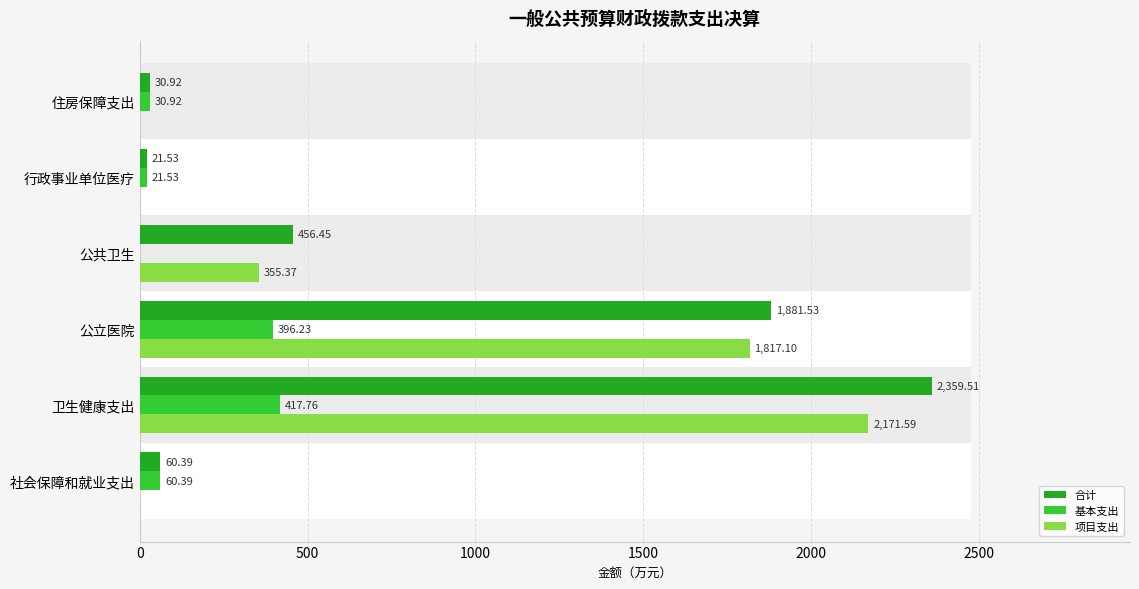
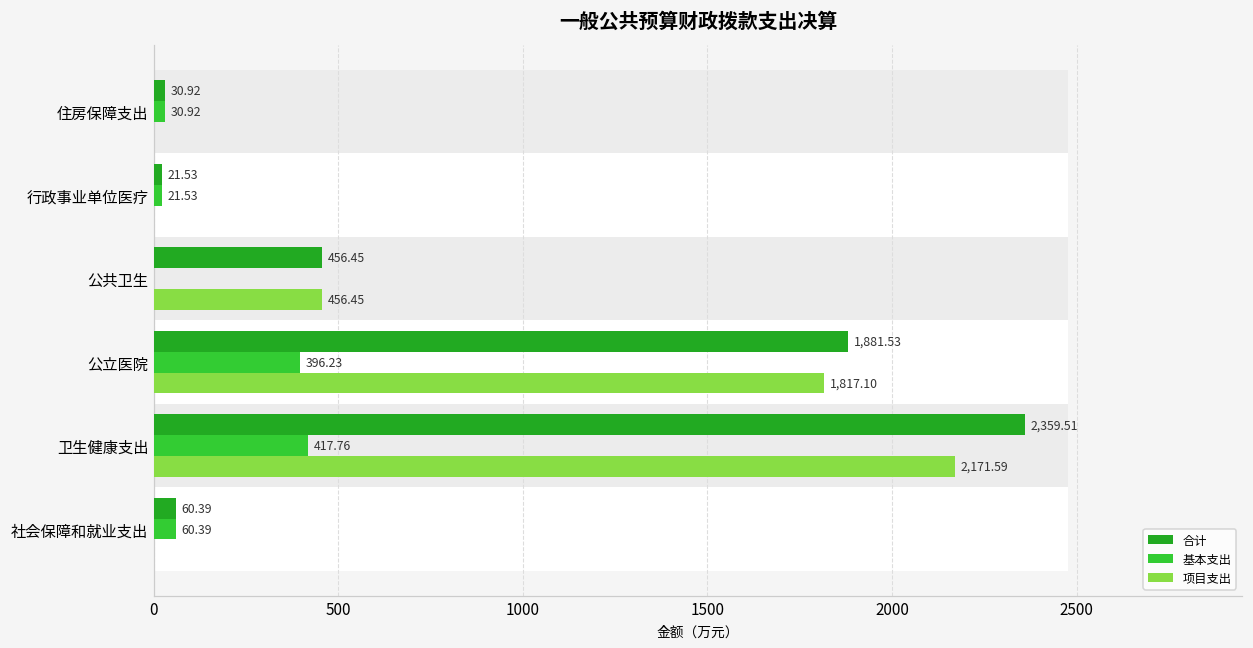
  {
    "项目支出": {
-     "公共卫生": 355.37
+     "公共卫生": 456.45
    }
  }
